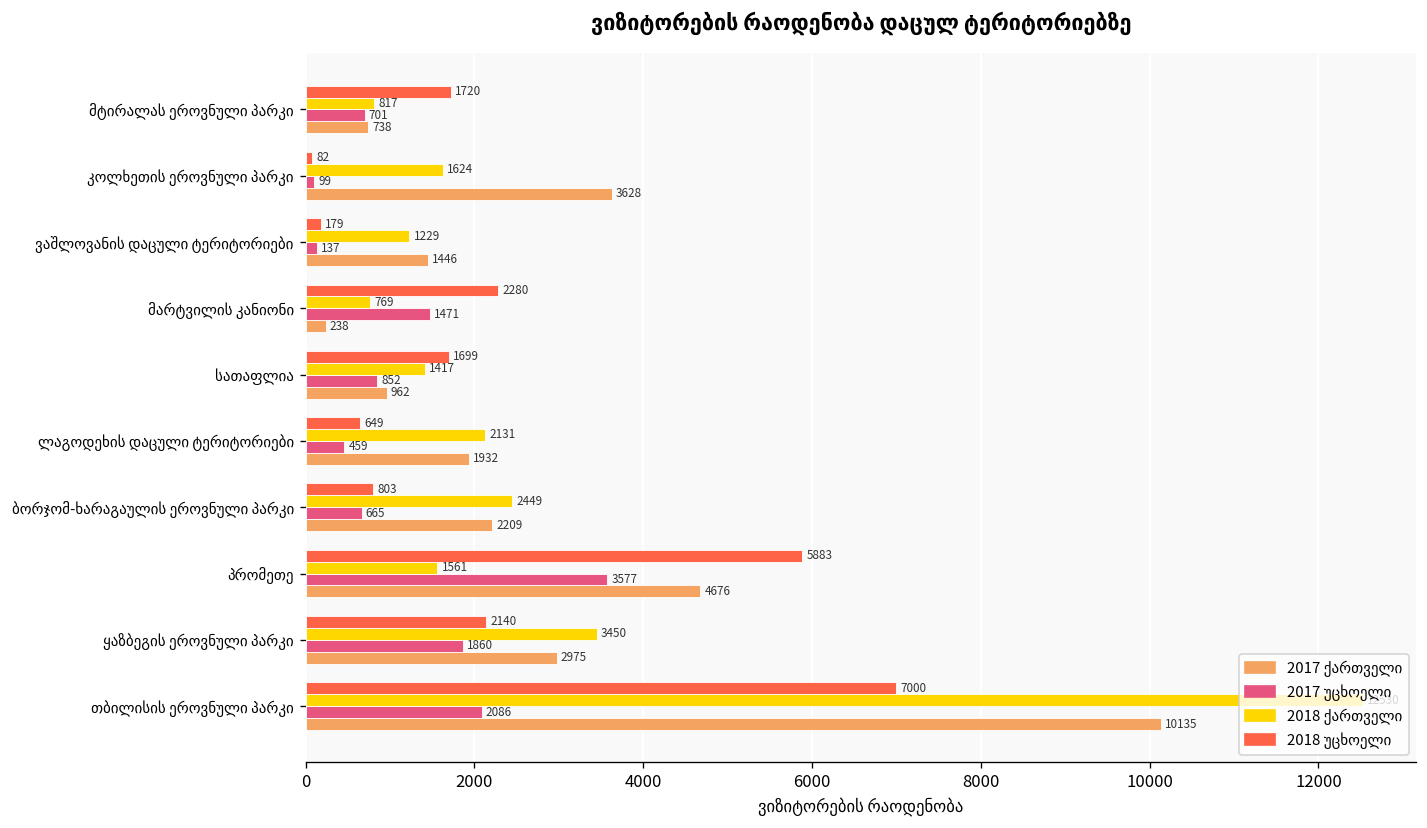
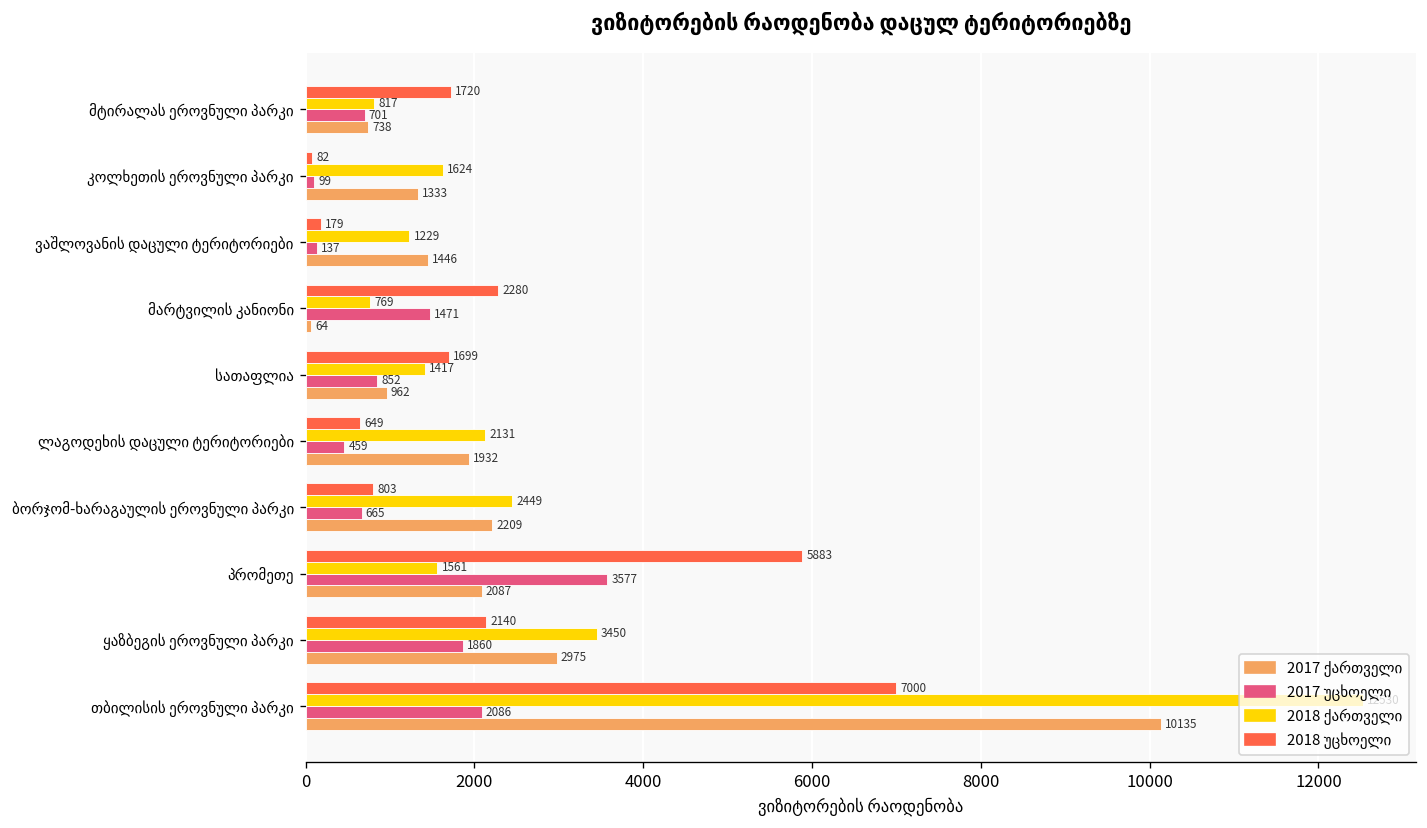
  {
    "2017 ქართველი": {
      "მტირალას ეროვნული პარკი": 738,
-     "კოლხეთის ეროვნული პარკი": 3628,
+     "კოლხეთის ეროვნული პარკი": 1333,
      "ვაშლოვანის დაცული ტერიტორიები": 1446,
-     "მარტვილის კანიონი": 238,
+     "მარტვილის კანიონი": 64,
      "სათაფლია": 962,
      "ლაგოდეხის დაცული ტერიტორიები": 1932,
      "ბორჯომ-ხარაგაულის ეროვნული პარკი": 2209,
-     "პრომეთე": 4676,
+     "პრომეთე": 2087,
      "ყაზბეგის ეროვნული პარკი": 2975,
      "თბილისის ეროვნული პარკი": 10135
    },
    "2017 უცხოელი": {
      "მტირალას ეროვნული პარკი": 701,
      "კოლხეთის ეროვნული პარკი": 99,
      "ვაშლოვანის დაცული ტერიტორიები": 137,
      "მარტვილის კანიონი": 1471,
      "სათაფლია": 852,
      "ლაგოდეხის დაცული ტერიტორიები": 459,
      "ბორჯომ-ხარაგაულის ეროვნული პარკი": 665,
      "პრომეთე": 3577,
      "ყაზბეგის ეროვნული პარკი": 1860,
      "თბილისის ეროვნული პარკი": 2086
    },
    "2018 ქართველი": {
      "მტირალას ეროვნული პარკი": 817,
      "კოლხეთის ეროვნული პარკი": 1624,
      "ვაშლოვანის დაცული ტერიტორიები": 1229,
      "მარტვილის კანიონი": 769,
      "სათაფლია": 1417,
      "ლაგოდეხის დაცული ტერიტორიები": 2131,
      "ბორჯომ-ხარაგაულის ეროვნული პარკი": 2449,
      "პრომეთე": 1561,
      "ყაზბეგის ეროვნული პარკი": 3450
    },
    "2018 უცხოელი": {
      "მტირალას ეროვნული პარკი": 1720,
      "კოლხეთის ეროვნული პარკი": 82,
      "ვაშლოვანის დაცული ტერიტორიები": 179,
      "მარტვილის კანიონი": 2280,
      "სათაფლია": 1699,
      "ლაგოდეხის დაცული ტერიტორიები": 649,
      "ბორჯომ-ხარაგაულის ეროვნული პარკი": 803,
      "პრომეთე": 5883,
      "ყაზბეგის ეროვნული პარკი": 2140,
      "თბილისის ეროვნული პარკი": 7000
    }
  }
